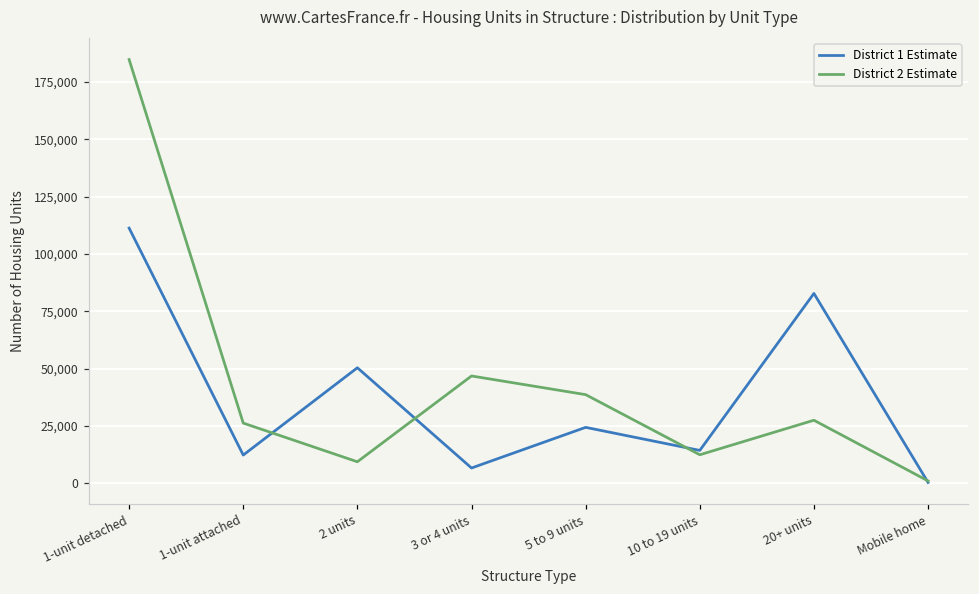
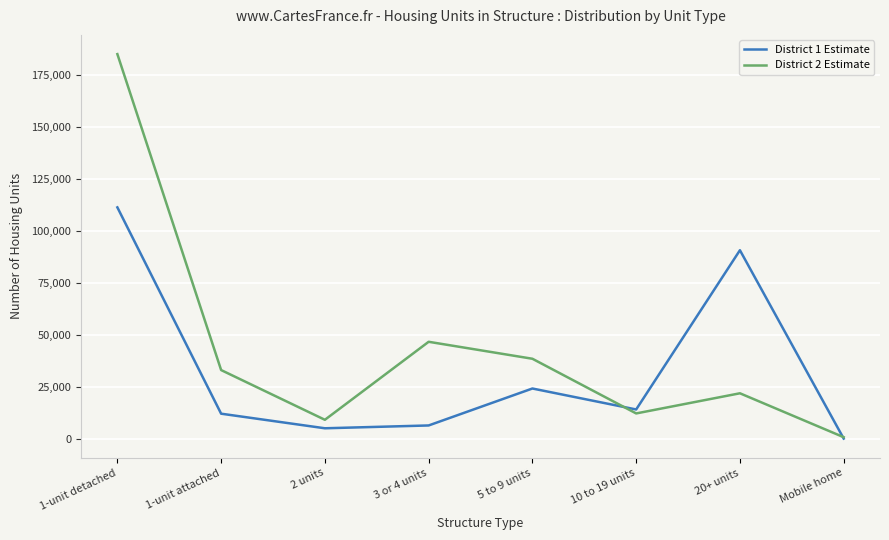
  {
    "District 1 Estimate": {
      "1-unit detached": "111,000",
      "1-unit attached": "12,000",
-     "2 units": "50,000",
+     "2 units": "5,000",
      "3 or 4 units": "7,000",
      "5 to 9 units": "24,000",
      "10 to 19 units": "14,000",
-     "20+ units": "83,000"
+     "20+ units": "91,000"
    },
    "District 2 Estimate": {
      "1-unit detached": "185,000",
-     "1-unit attached": "26,000",
+     "1-unit attached": "33,000",
      "2 units": "9,000",
      "3 or 4 units": "47,000",
      "5 to 9 units": "39,000",
      "10 to 19 units": "12,000",
-     "20+ units": "27,000"
+     "20+ units": "22,000"
    }
  }
